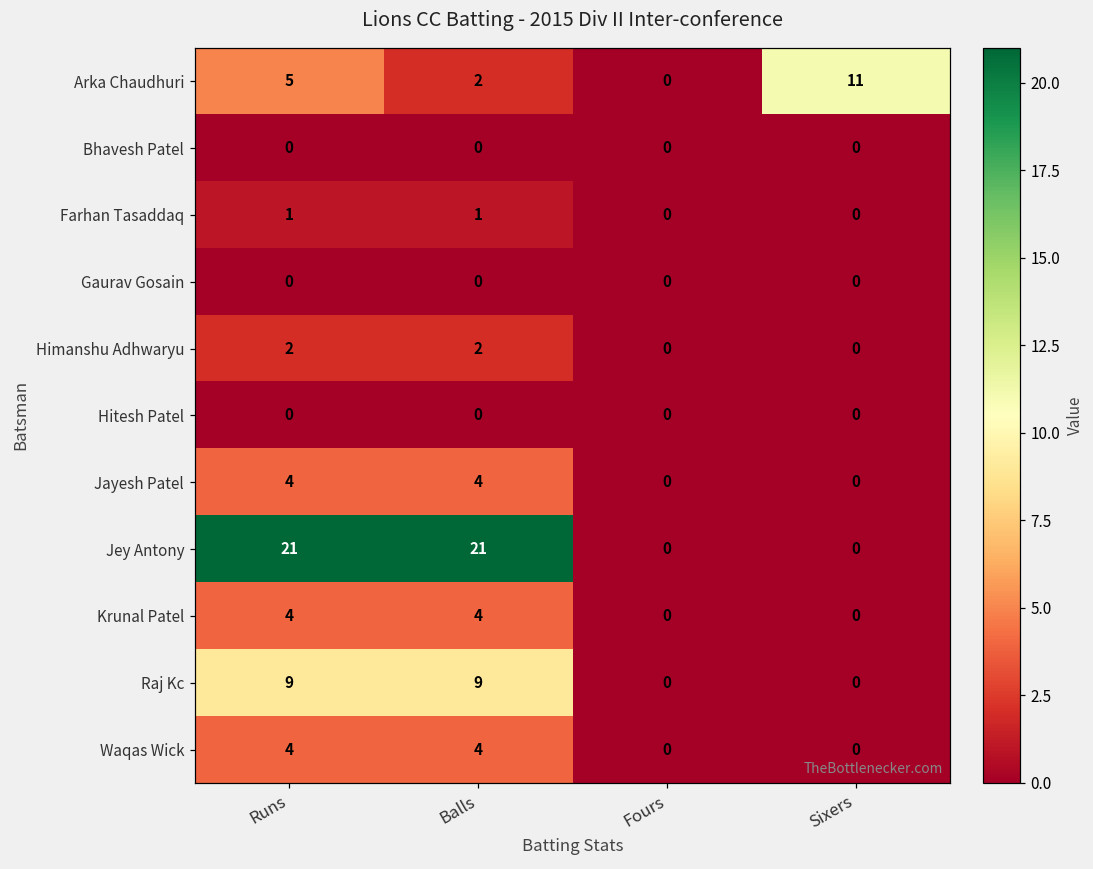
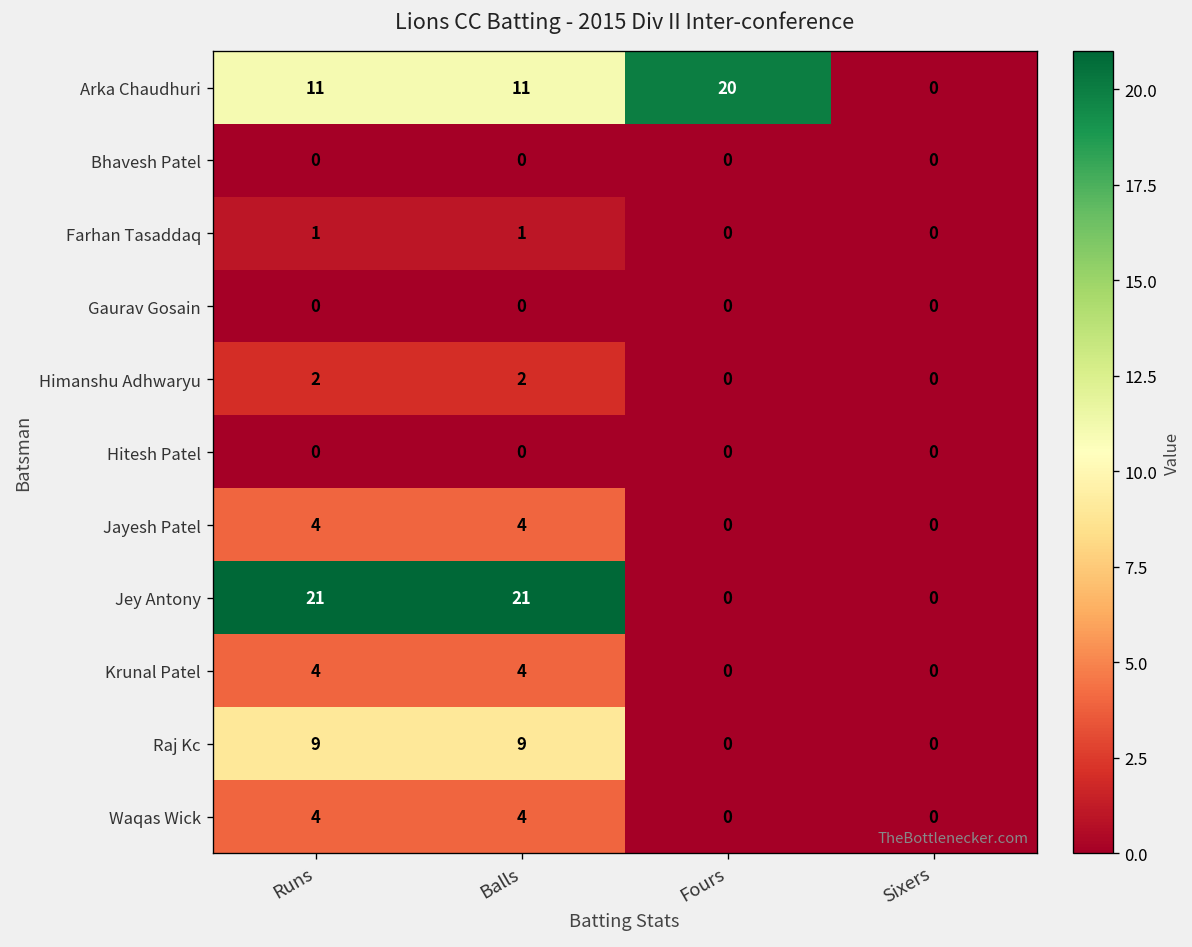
  {
    "Arka Chaudhuri": {
-     "Runs": 5,
-     "Balls": 2,
-     "Fours": 0,
-     "Sixers": 11
+     "Runs": 11,
+     "Balls": 11,
+     "Fours": 20,
+     "Sixers": 0
    },
    "Bhavesh Patel": {
      "Runs": 0,
      "Balls": 0,
      "Fours": 0,
      "Sixers": 0
    },
    "Farhan Tasaddaq": {
      "Runs": 1,
      "Balls": 1,
      "Fours": 0,
      "Sixers": 0
    },
    "Gaurav Gosain": {
      "Runs": 0,
      "Balls": 0,
      "Fours": 0,
      "Sixers": 0
    },
    "Himanshu Adhwaryu": {
      "Runs": 2,
      "Balls": 2,
      "Fours": 0,
      "Sixers": 0
    },
    "Hitesh Patel": {
      "Runs": 0,
      "Balls": 0,
      "Fours": 0,
      "Sixers": 0
    },
    "Jayesh Patel": {
      "Runs": 4,
      "Balls": 4,
      "Fours": 0,
      "Sixers": 0
    },
    "Jey Antony": {
      "Runs": 21,
      "Balls": 21,
      "Fours": 0,
      "Sixers": 0
    },
    "Krunal Patel": {
      "Runs": 4,
      "Balls": 4,
      "Fours": 0,
      "Sixers": 0
    },
    "Raj Kc": {
      "Runs": 9,
      "Balls": 9,
      "Fours": 0,
      "Sixers": 0
    },
    "Waqas Wick": {
      "Runs": 4,
      "Balls": 4,
      "Fours": 0
    }
  }
